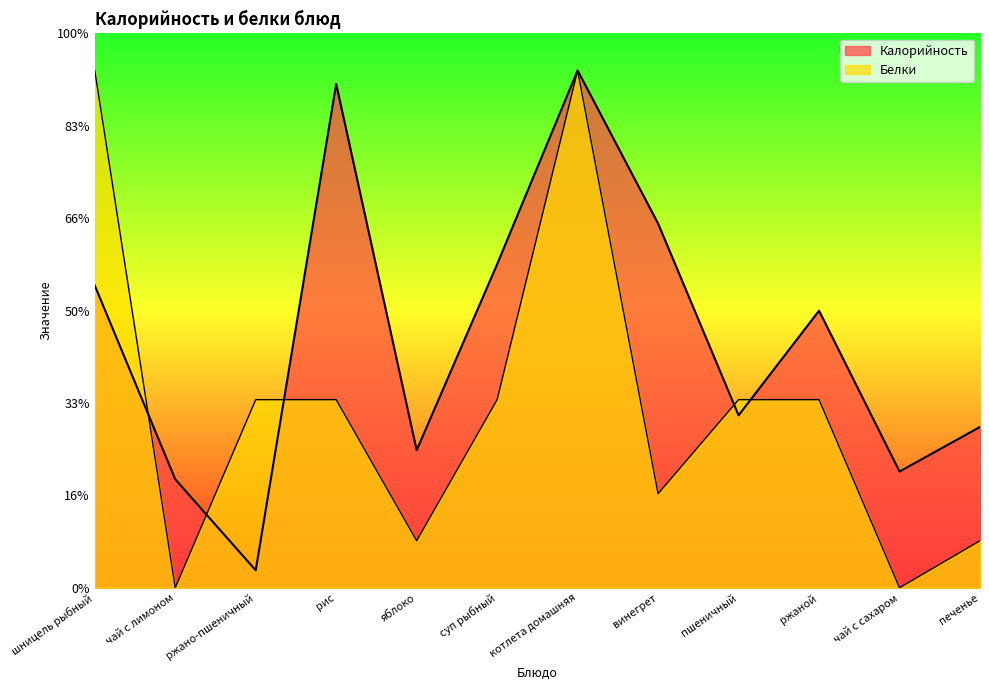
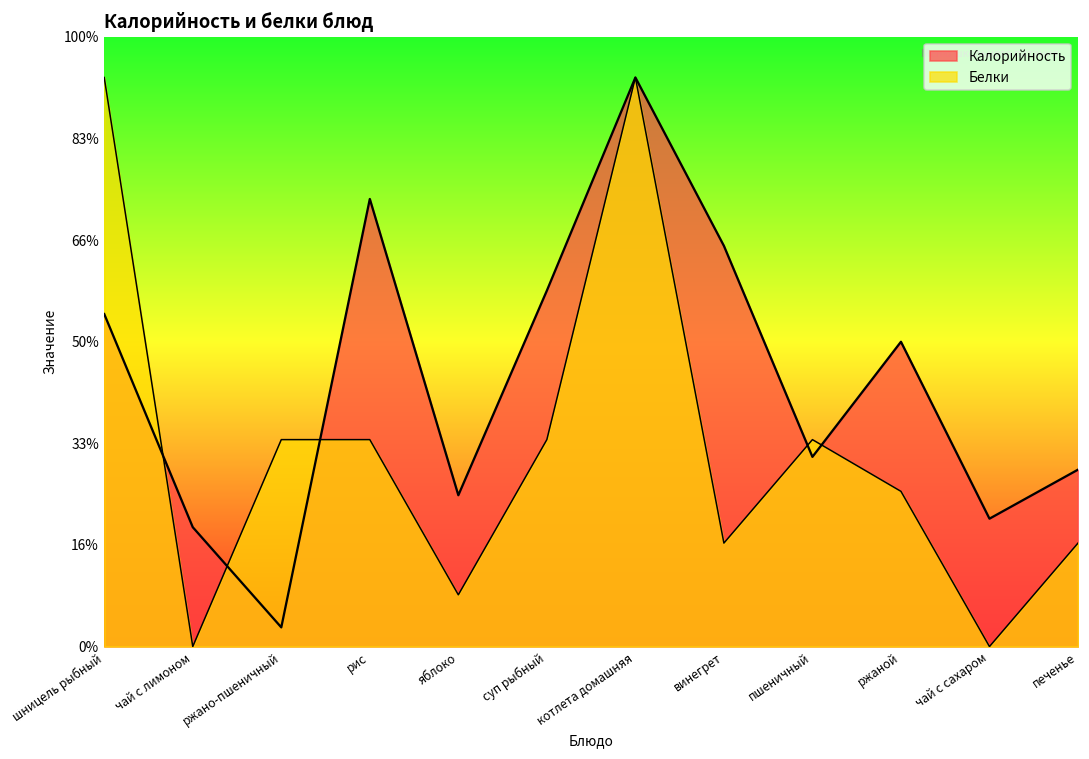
  {
    "Калорийность": {
      "шницель рыбный": "55%",
      "чай с лимоном": "20%",
      "ржано-пшеничный": "3%",
-     "рис": "91%",
+     "рис": "73%",
      "яблоко": "25%",
      "суп рыбный": "58%",
      "винегрет": "66%",
      "пшеничный": "31%",
      "ржаной": "50%",
      "чай с сахаром": "21%",
      "печенье": "29%"
    },
    "Белки": {
      "шницель рыбный": "93%",
      "чай с лимоном": "0%",
      "ржано-пшеничный": "34%",
      "рис": "34%",
      "яблоко": "8%",
      "суп рыбный": "34%",
      "винегрет": "17%",
      "пшеничный": "34%",
-     "ржаной": "34%",
+     "ржаной": "25%",
      "чай с сахаром": "0%",
-     "печенье": "8%"
+     "печенье": "17%"
    }
  }
